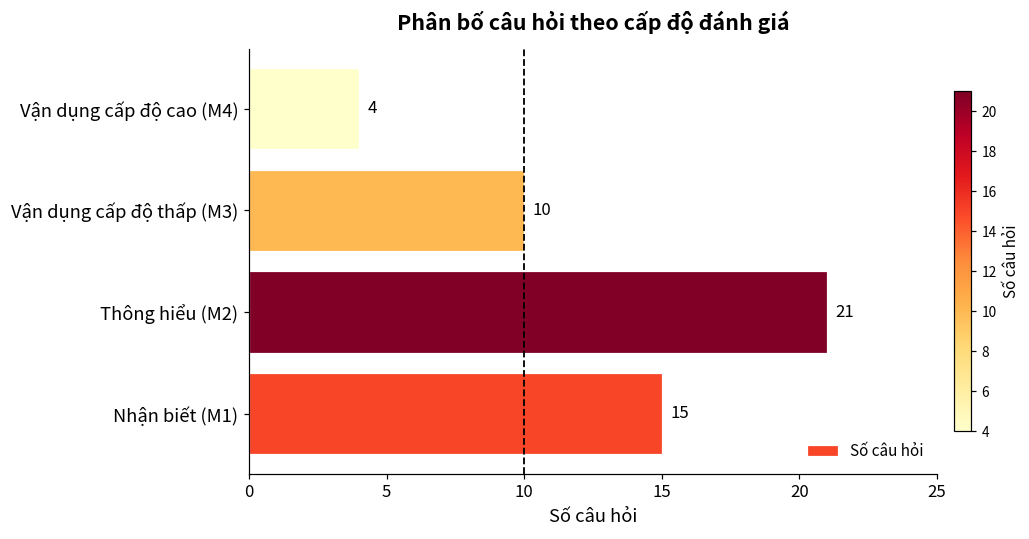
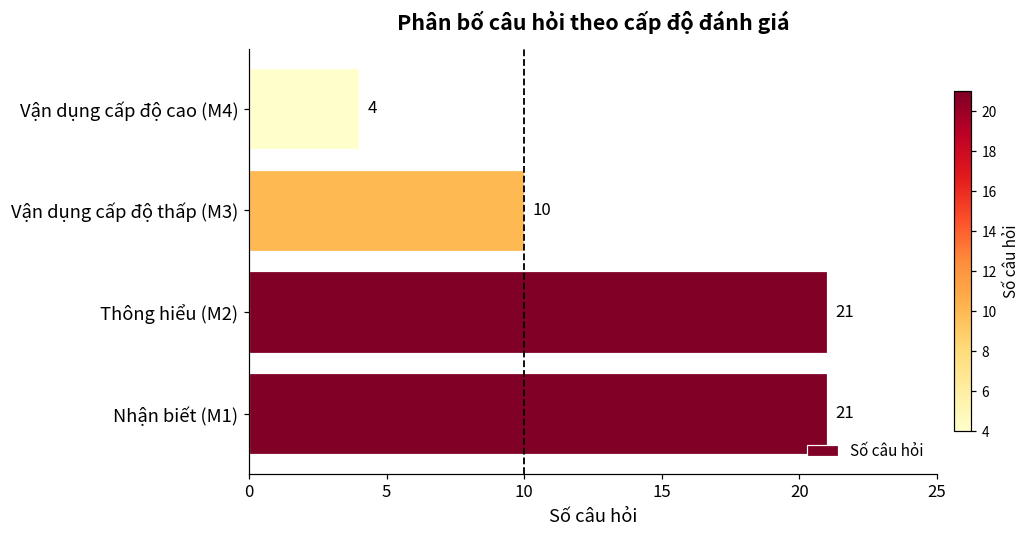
  {
    "Vận dụng cấp độ cao (M4)": 4,
    "Vận dụng cấp độ thấp (M3)": 10,
    "Thông hiểu (M2)": 21,
-   "Nhận biết (M1)": 15
+   "Nhận biết (M1)": 21
  }
